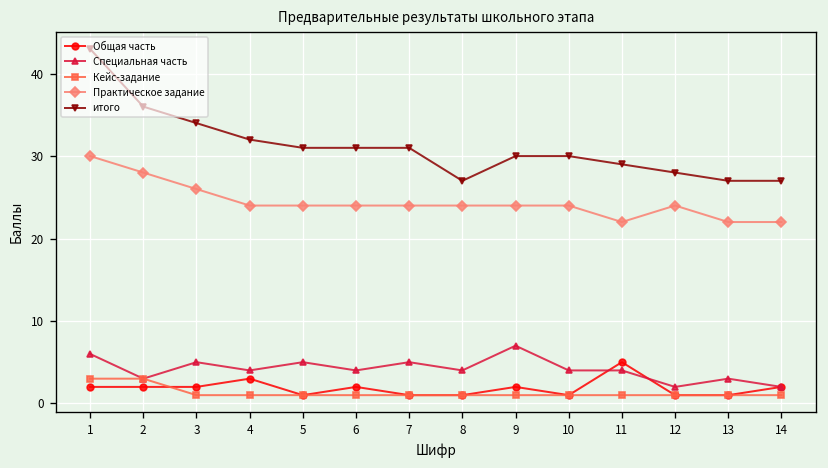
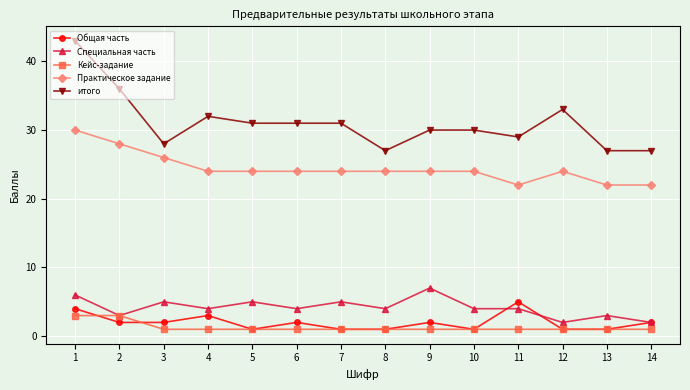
  {
    "Общая часть": {
-     "1": 2,
+     "1": 4,
      "2": 2,
      "3": 2,
      "4": 3,
      "6": 2,
      "9": 2,
      "11": 5
    },
    "Специальная часть": {
      "1": 6,
      "3": 5,
      "4": 4,
      "5": 5,
      "6": 4,
      "7": 5,
      "8": 4,
      "9": 7,
      "10": 4,
      "11": 4,
      "12": 2,
      "13": 3
    },
    "итого": {
-     "3": 34,
+     "3": 28,
      "4": 32,
      "5": 31,
      "6": 31,
      "7": 31,
      "8": 27,
      "9": 30,
      "10": 30,
      "11": 29,
-     "12": 28,
+     "12": 33,
      "13": 27,
      "14": 27
    }
  }
